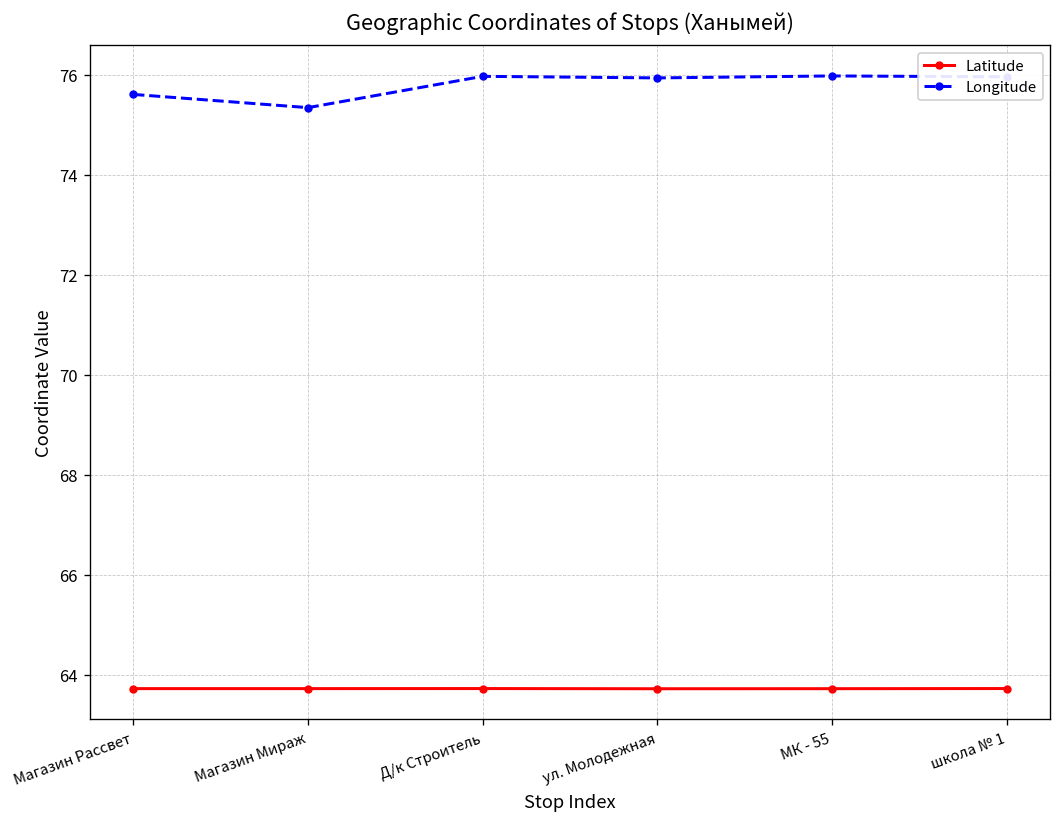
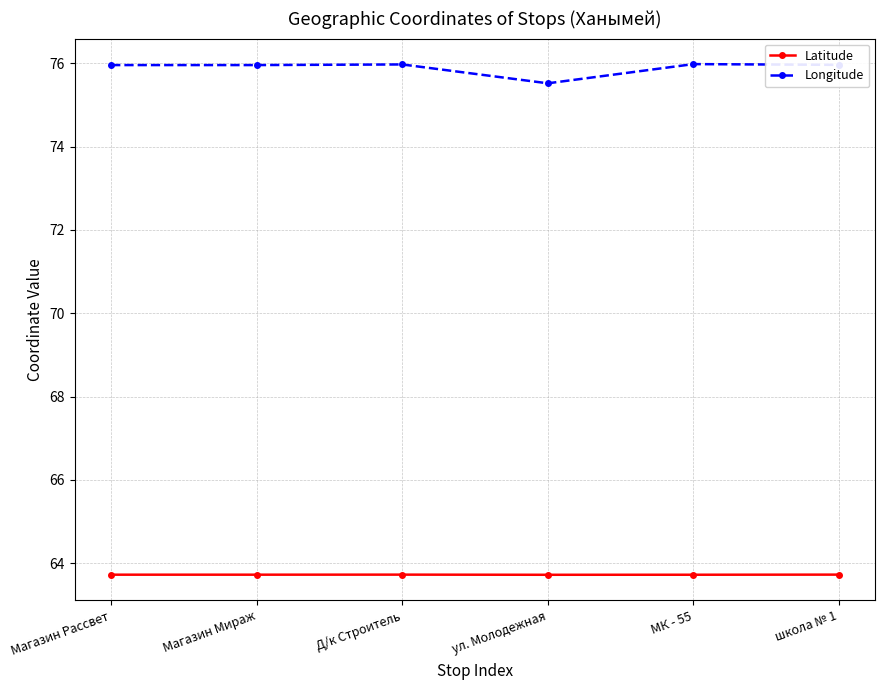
  {
    "Latitude": {
      "Магазин Рассвет": 63.7,
      "Магазин Мираж": 63.7,
      "Д/к Строитель": 63.7,
      "ул. Молодежная": 63.7,
      "МК - 55": 63.7,
      "школа № 1": 63.7
    },
    "Longitude": {
-     "Магазин Рассвет": 75.6,
-     "Магазин Мираж": 75.3,
+     "Магазин Рассвет": 76.0,
+     "Магазин Мираж": 76.0,
      "Д/к Строитель": 76.0,
-     "ул. Молодежная": 75.9,
+     "ул. Молодежная": 75.5,
      "МК - 55": 76.0
    }
  }
